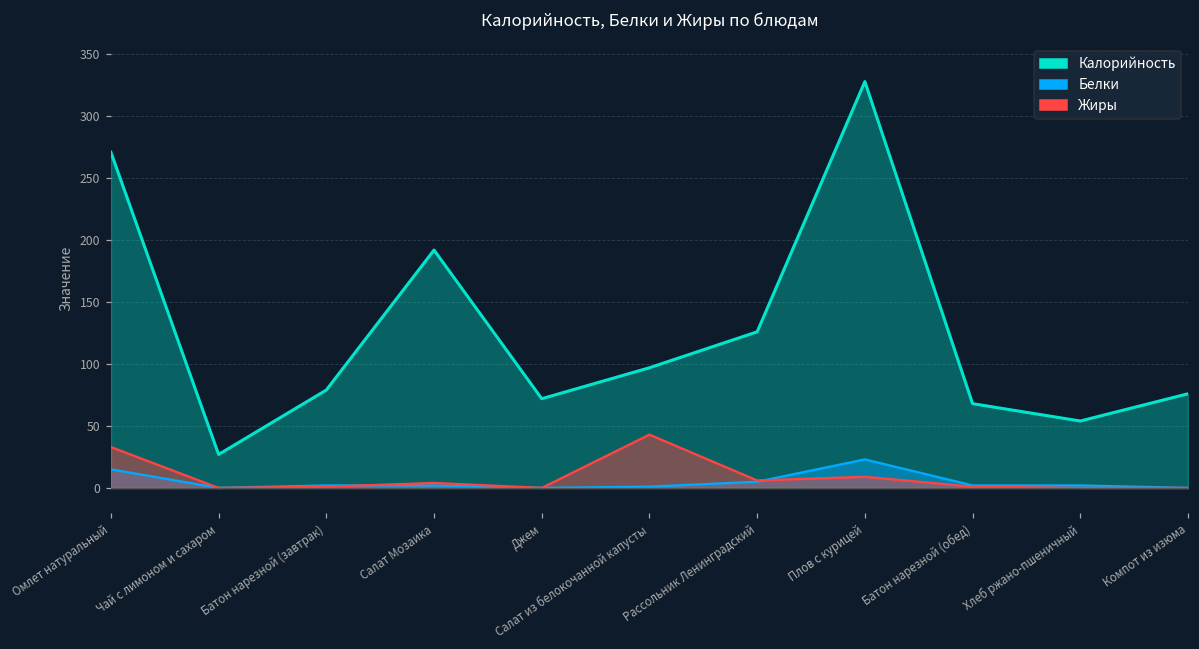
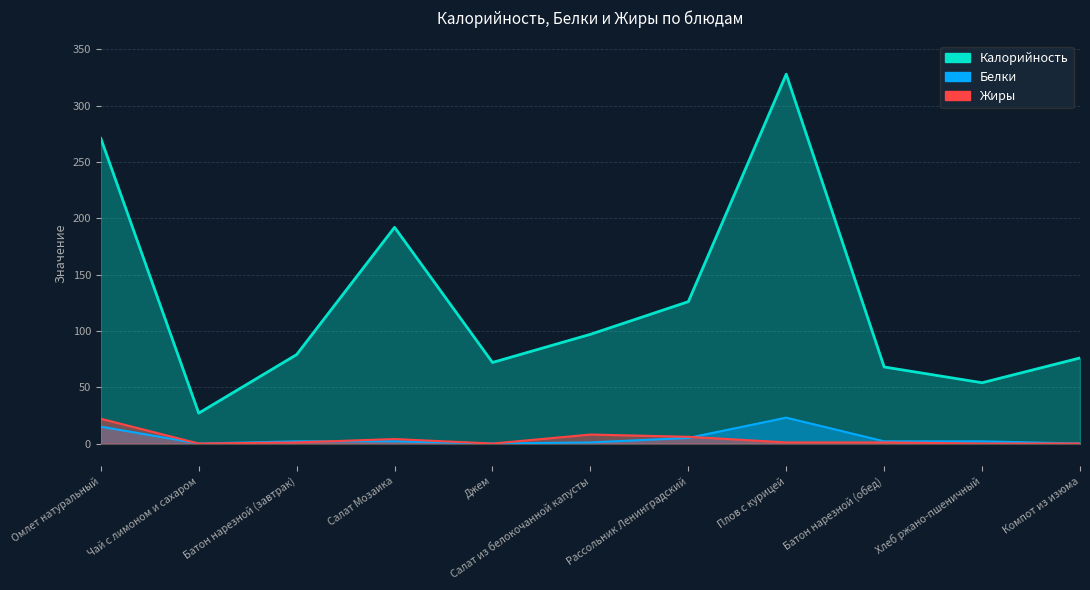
  {
    "Жиры": {
-     "Омлет натуральный": 33,
-     "Салат из белокочанной капусты": 43,
-     "Плов с курицей": 9
+     "Омлет натуральный": 22,
+     "Салат из белокочанной капусты": 8,
+     "Плов с курицей": 1
    }
  }
